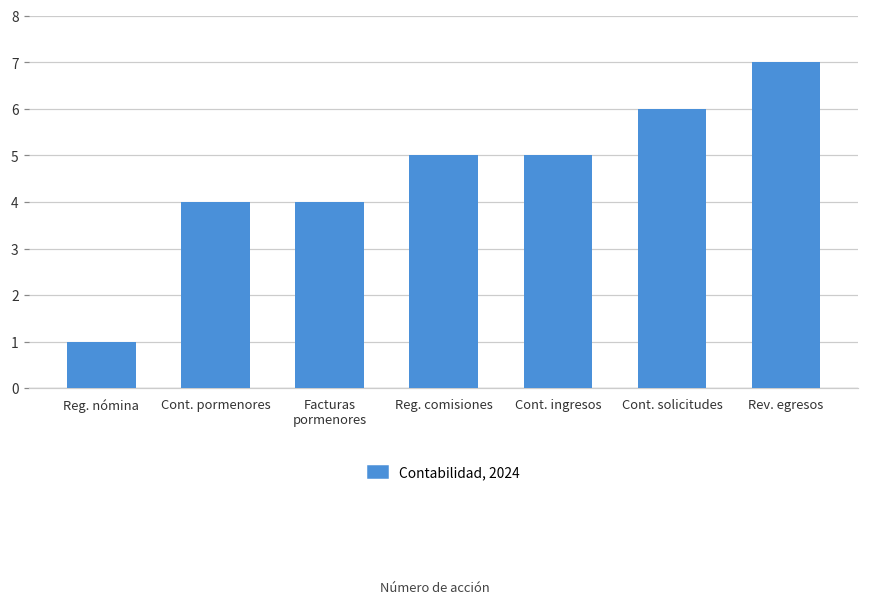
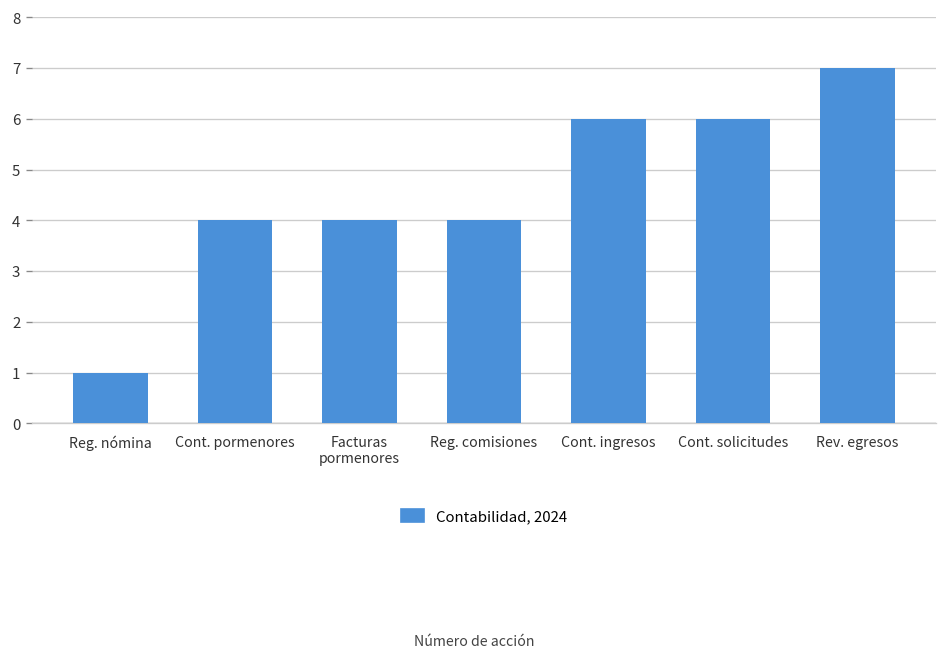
  {
    "Reg. nómina": 1,
    "Cont. pormenores": 4,
    "Facturas pormenores": 4,
-   "Reg. comisiones": 5,
-   "Cont. ingresos": 5,
+   "Reg. comisiones": 4,
+   "Cont. ingresos": 6,
    "Cont. solicitudes": 6,
    "Rev. egresos": 7
  }
